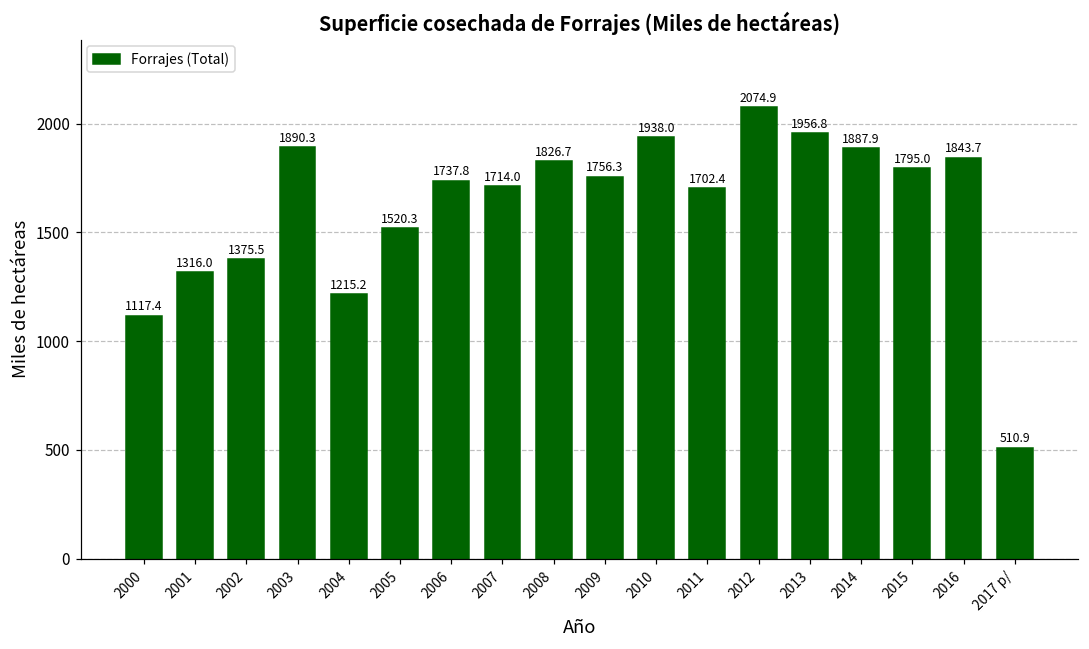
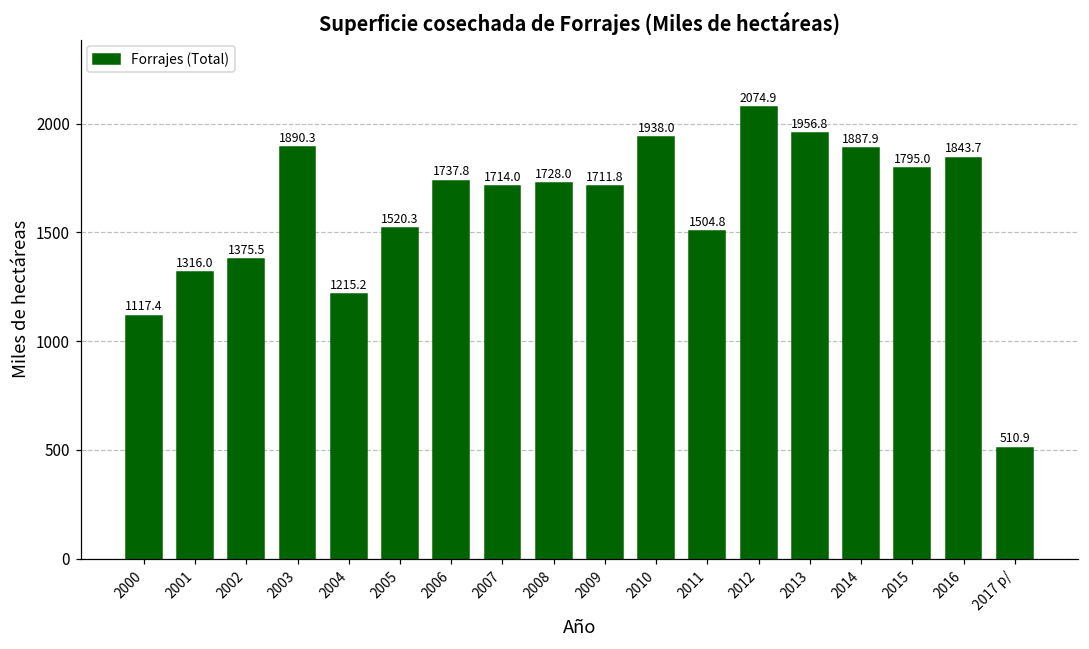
  {
    "2000": 1117.4,
    "2001": 1316.0,
    "2002": 1375.5,
    "2003": 1890.3,
    "2004": 1215.2,
    "2005": 1520.3,
    "2006": 1737.8,
    "2007": 1714.0,
-   "2008": 1826.7,
-   "2009": 1756.3,
+   "2008": 1728.0,
+   "2009": 1711.8,
    "2010": 1938.0,
-   "2011": 1702.4,
+   "2011": 1504.8,
    "2012": 2074.9,
    "2013": 1956.8,
    "2014": 1887.9,
    "2015": 1795.0,
    "2016": 1843.7,
    "2017 p/": 510.9
  }
